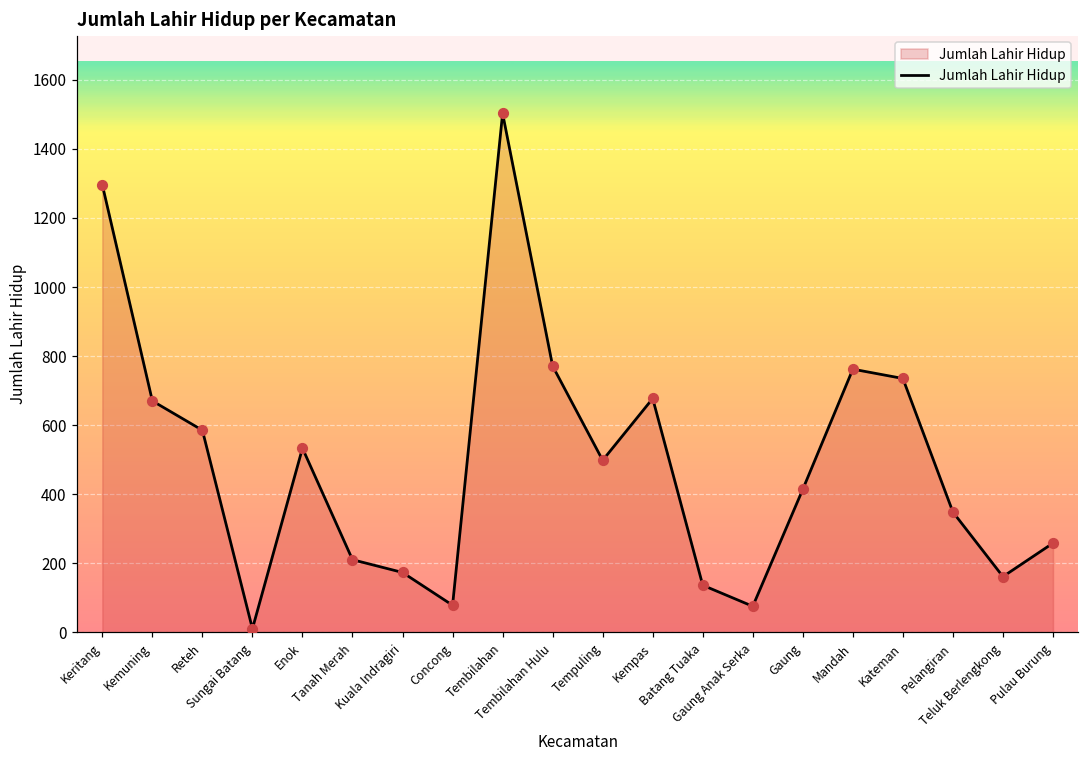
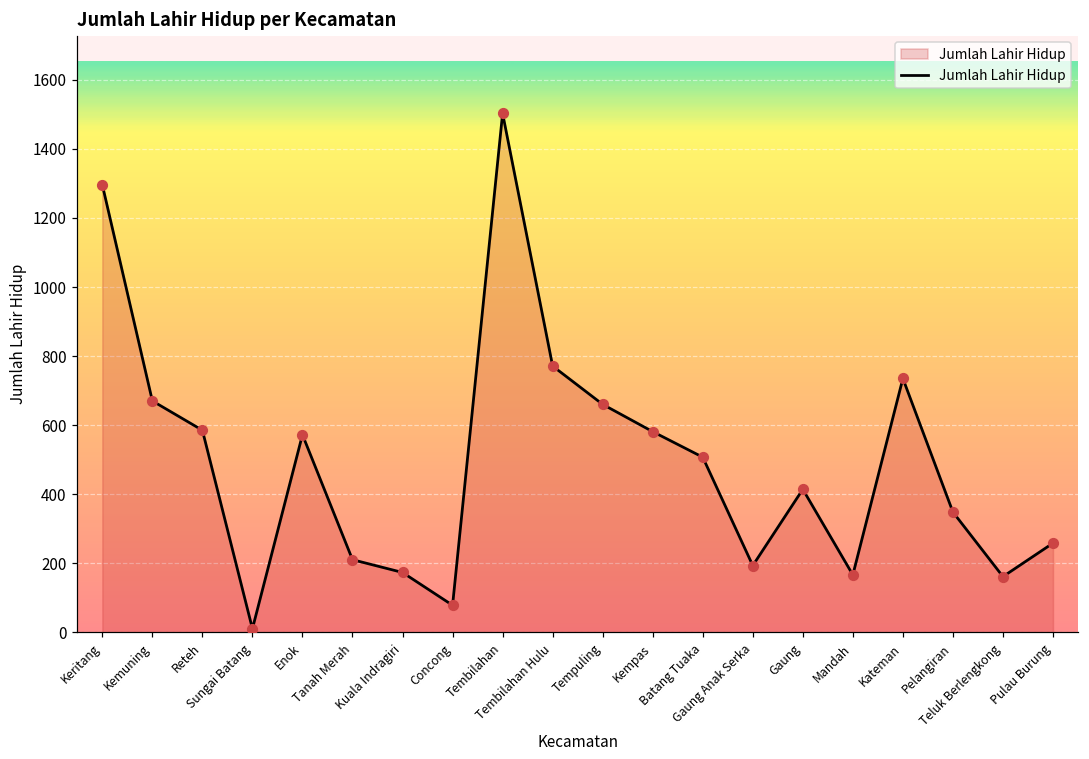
  {
    "Keritang": 1300,
    "Kemuning": 670,
    "Reteh": 590,
    "Sungai Batang": 10,
-   "Enok": 530,
+   "Enok": 570,
    "Tanah Merah": 210,
    "Kuala Indragiri": 170,
    "Concong": 80,
    "Tembilahan": 1500,
    "Tembilahan Hulu": 770,
-   "Tempuling": 500,
-   "Kempas": 680,
-   "Batang Tuaka": 140,
-   "Gaung Anak Serka": 80,
+   "Tempuling": 660,
+   "Kempas": 580,
+   "Batang Tuaka": 510,
+   "Gaung Anak Serka": 190,
    "Gaung": 410,
-   "Mandah": 760,
+   "Mandah": 170,
    "Kateman": 740,
    "Pelangiran": 350,
    "Teluk Berlengkong": 160,
    "Pulau Burung": 260
  }
